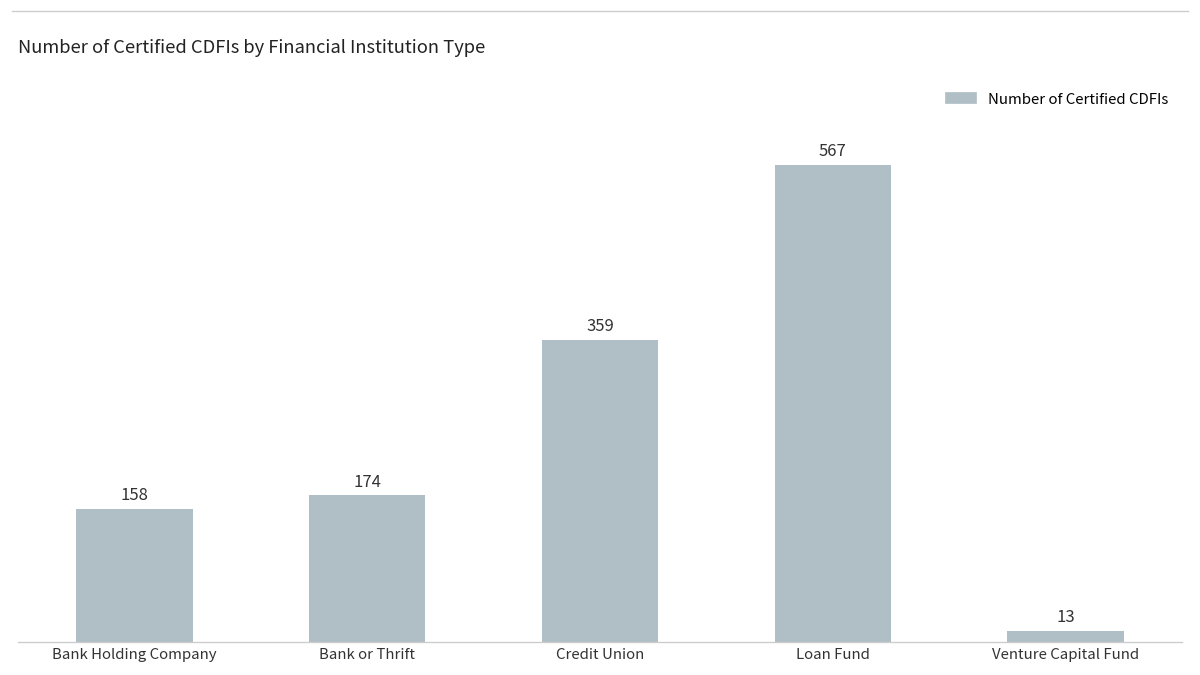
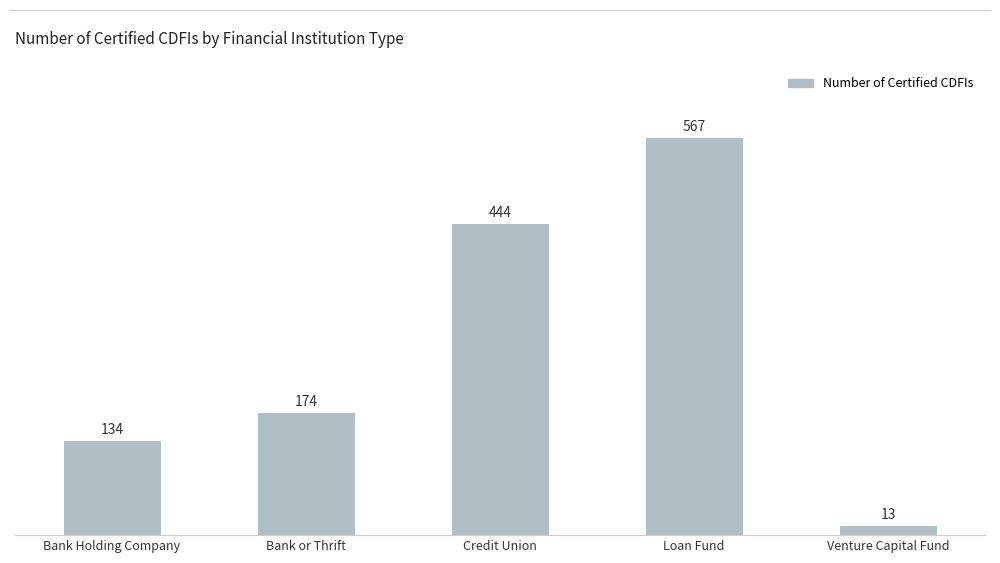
  {
-   "Bank Holding Company": 158,
+   "Bank Holding Company": 134,
    "Bank or Thrift": 174,
-   "Credit Union": 359,
+   "Credit Union": 444,
    "Loan Fund": 567,
    "Venture Capital Fund": 13
  }
